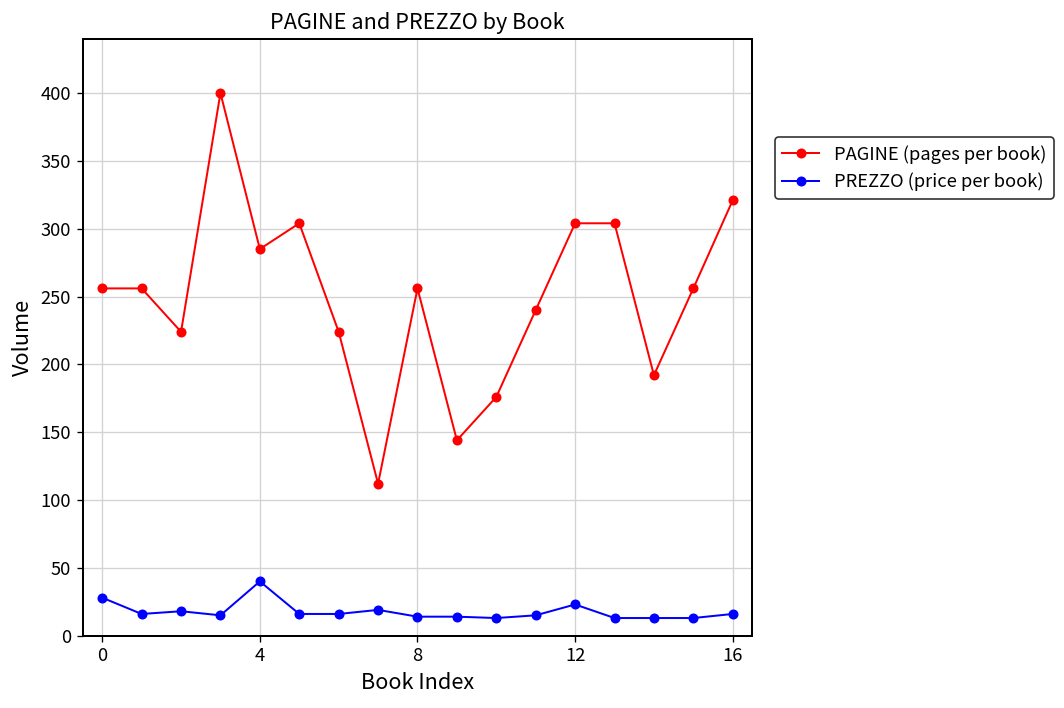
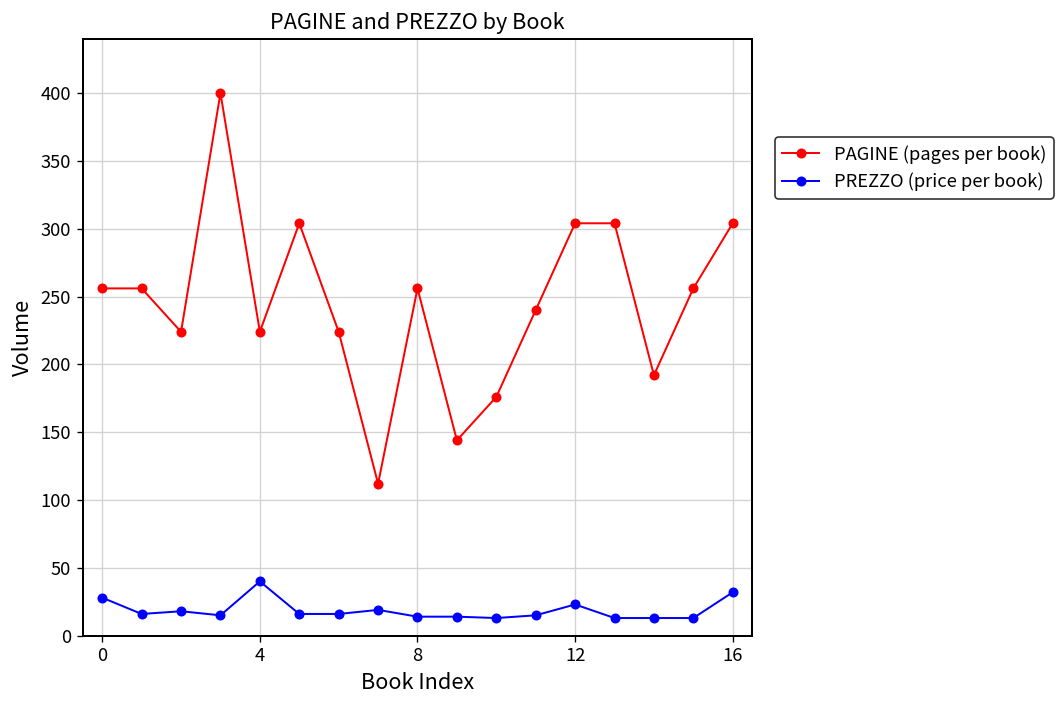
  {
    "PAGINE (pages per book)": {
      "0": 256,
-     "4": 285,
+     "4": 224,
      "8": 256,
      "12": 304,
-     "16": 321
+     "16": 304
    },
    "PREZZO (price per book)": {
      "0": 28,
      "4": 40,
      "8": 14,
      "12": 23,
-     "16": 16
+     "16": 32
    }
  }
